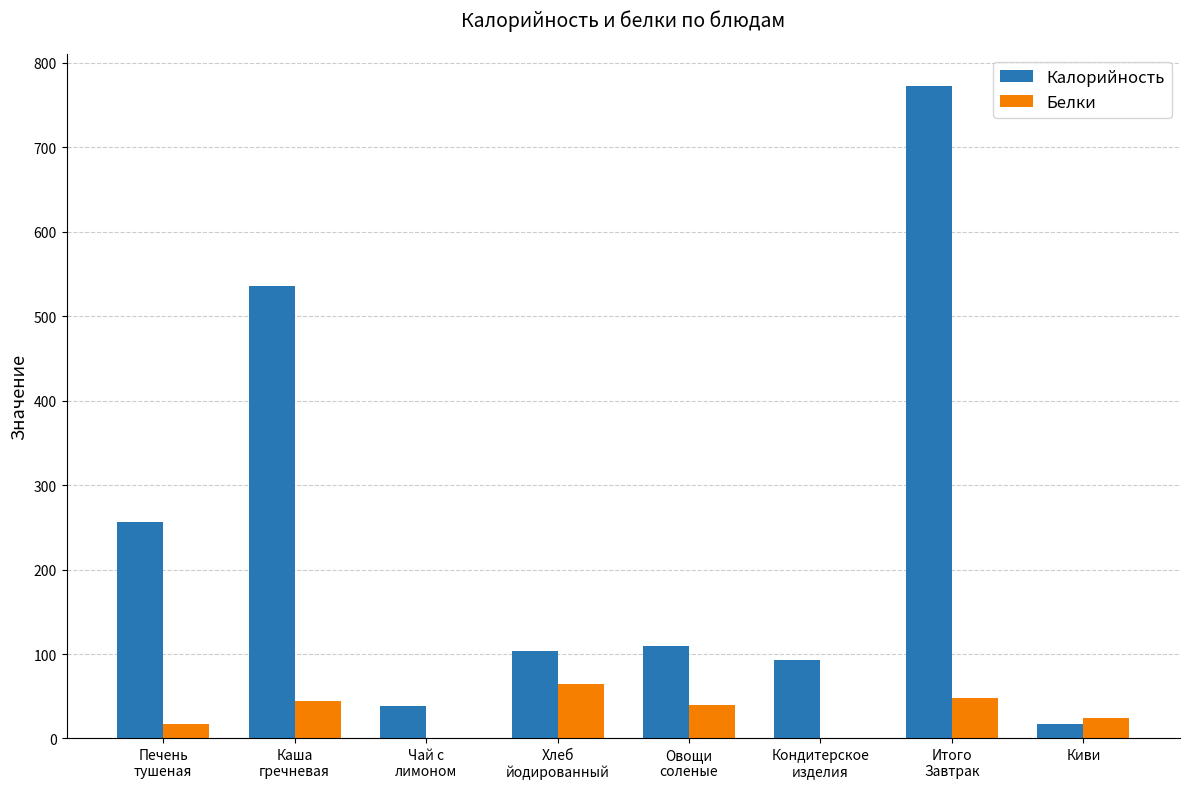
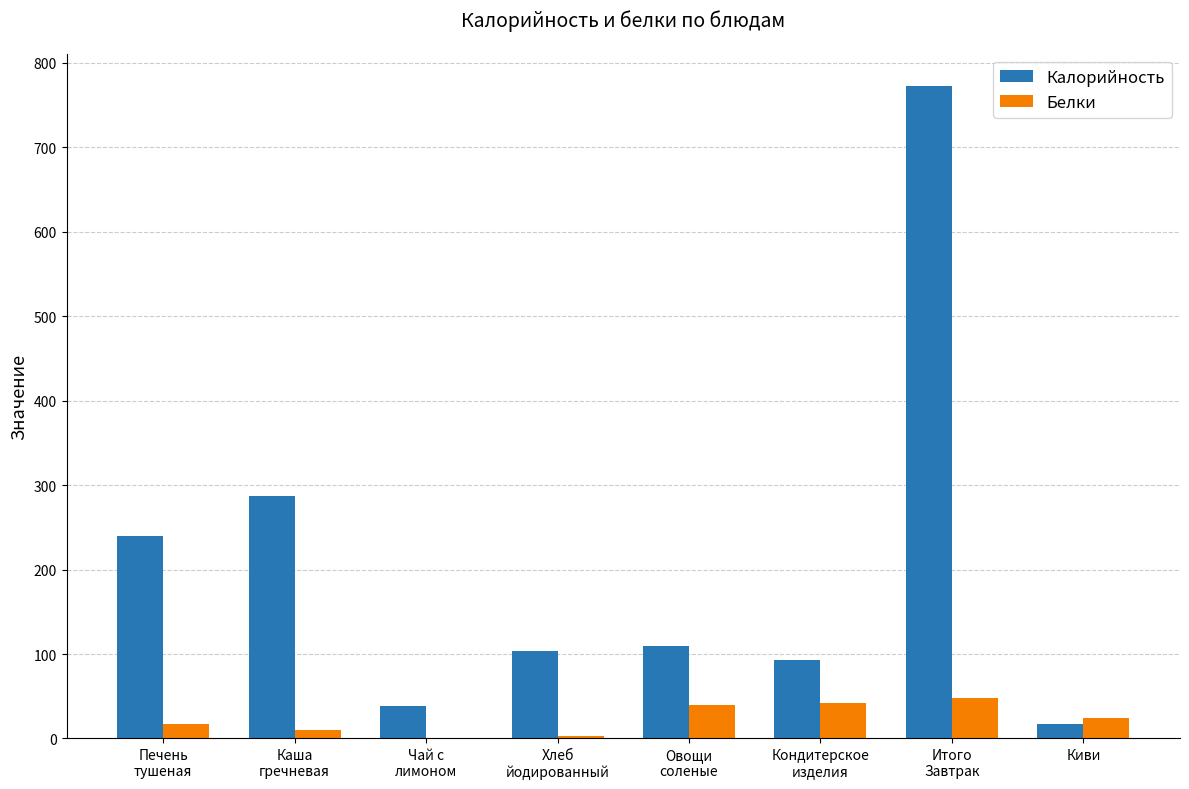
  {
    "Калорийность": {
-     "Печень тушеная": 260,
-     "Каша гречневая": 540,
+     "Печень тушеная": 240,
+     "Каша гречневая": 290,
      "Чай с лимоном": 40,
      "Хлеб йодированный": 100,
      "Овощи соленые": 110,
      "Кондитерское изделия": 90,
      "Итого Завтрак": 770,
      "Киви": 20
    },
    "Белки": {
      "Печень тушеная": 20,
-     "Каша гречневая": 40,
+     "Каша гречневая": 10,
      "Чай с лимоном": 0,
-     "Хлеб йодированный": 60,
+     "Хлеб йодированный": 0,
      "Овощи соленые": 40,
-     "Кондитерское изделия": 0,
+     "Кондитерское изделия": 40,
      "Итого Завтрак": 50,
      "Киви": 20
    }
  }
